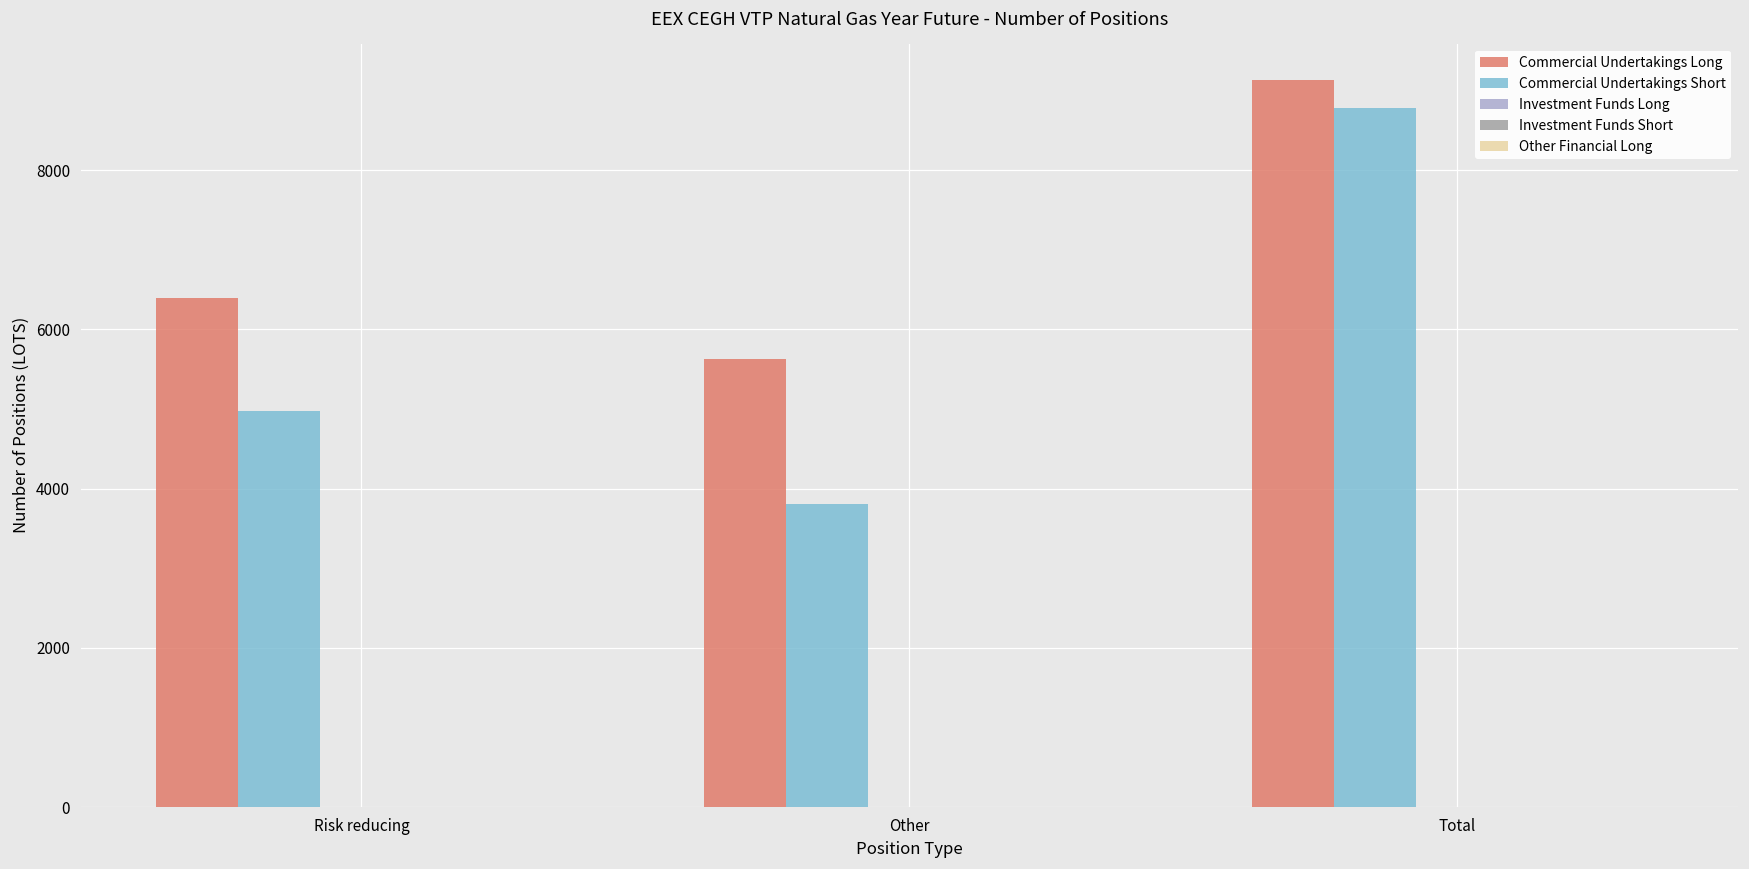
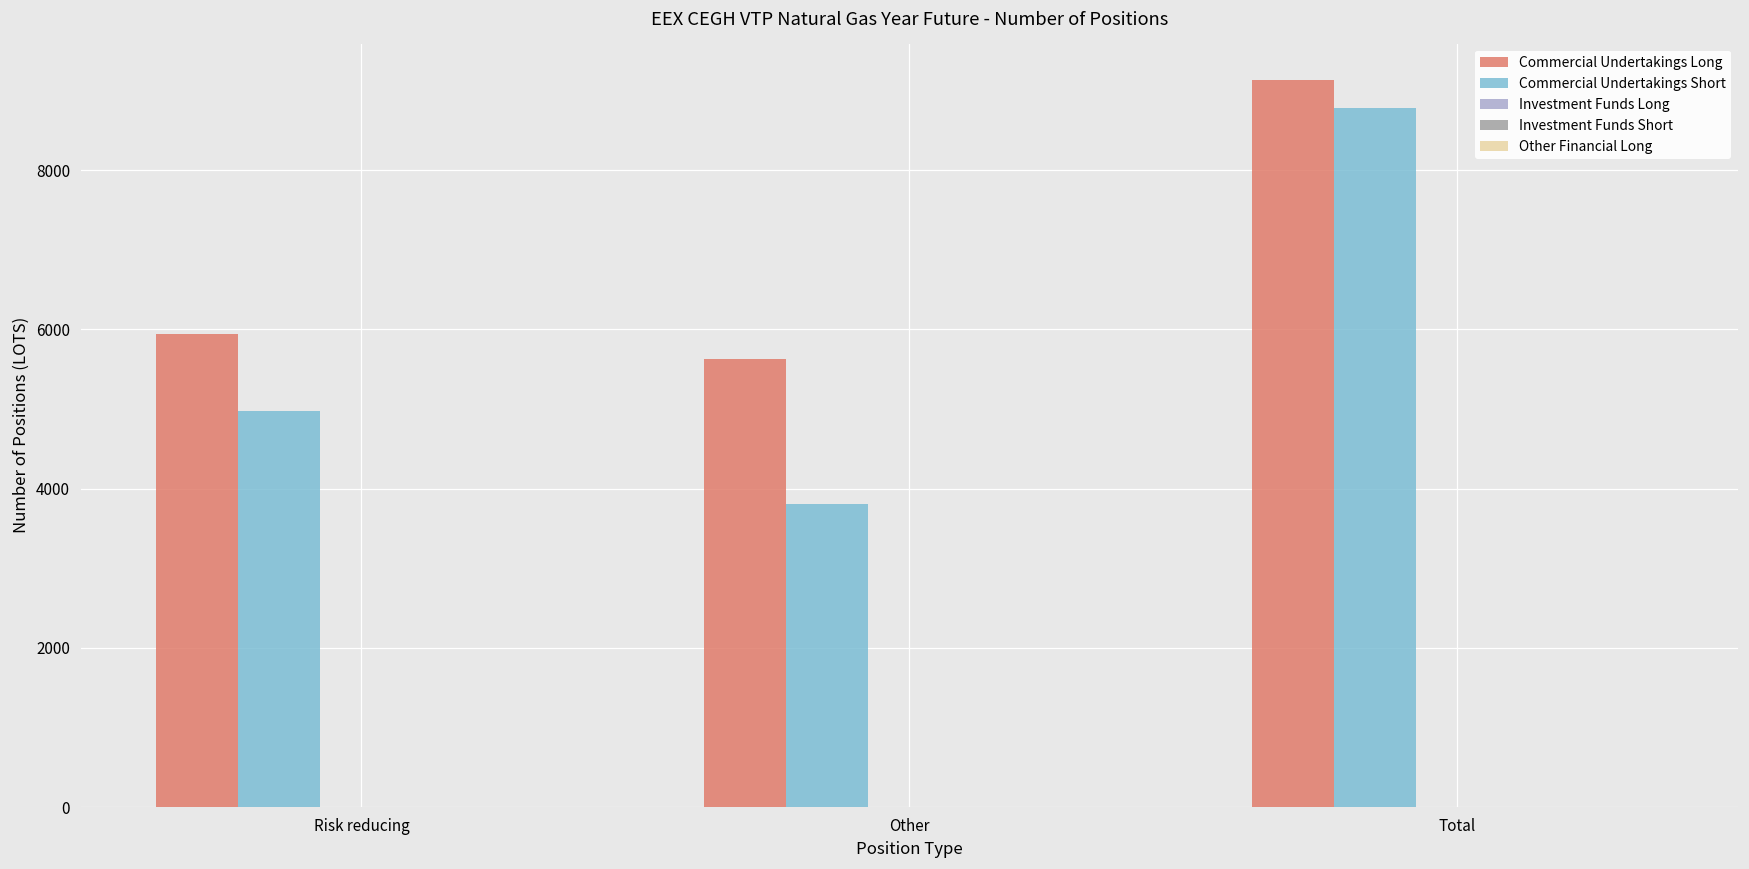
  {
    "Commercial Undertakings Long": {
-     "Risk reducing": 6400,
+     "Risk reducing": 5900,
      "Other": 5600,
      "Total": 9100
    },
    "Other Financial Long": {
      "Risk reducing": 0,
      "Other": 0,
      "Total": 0
    }
  }
